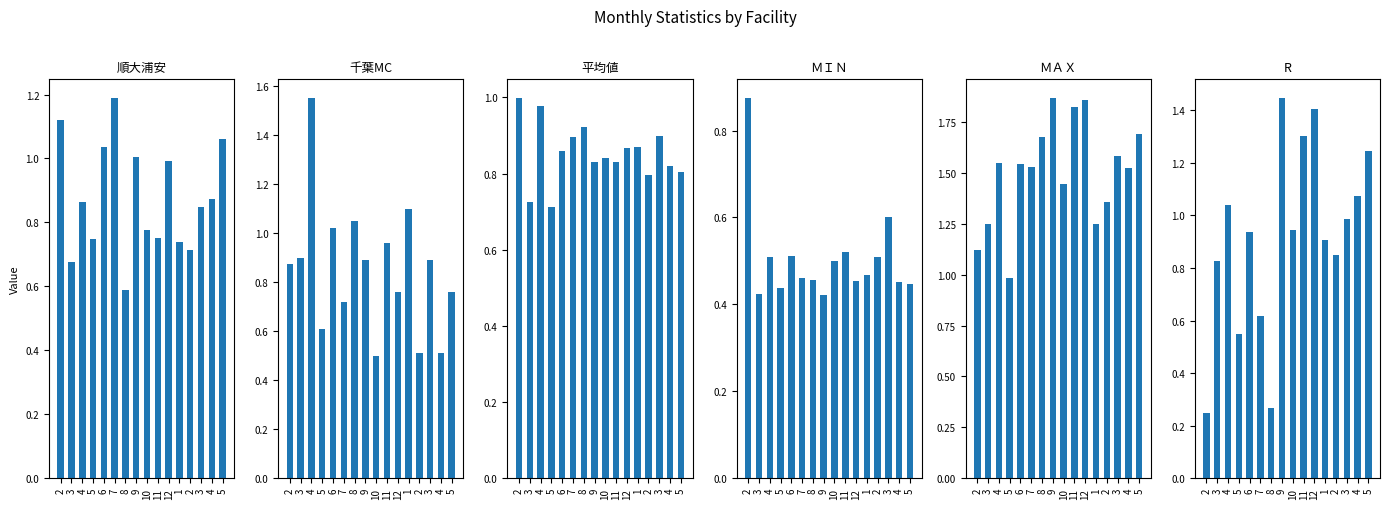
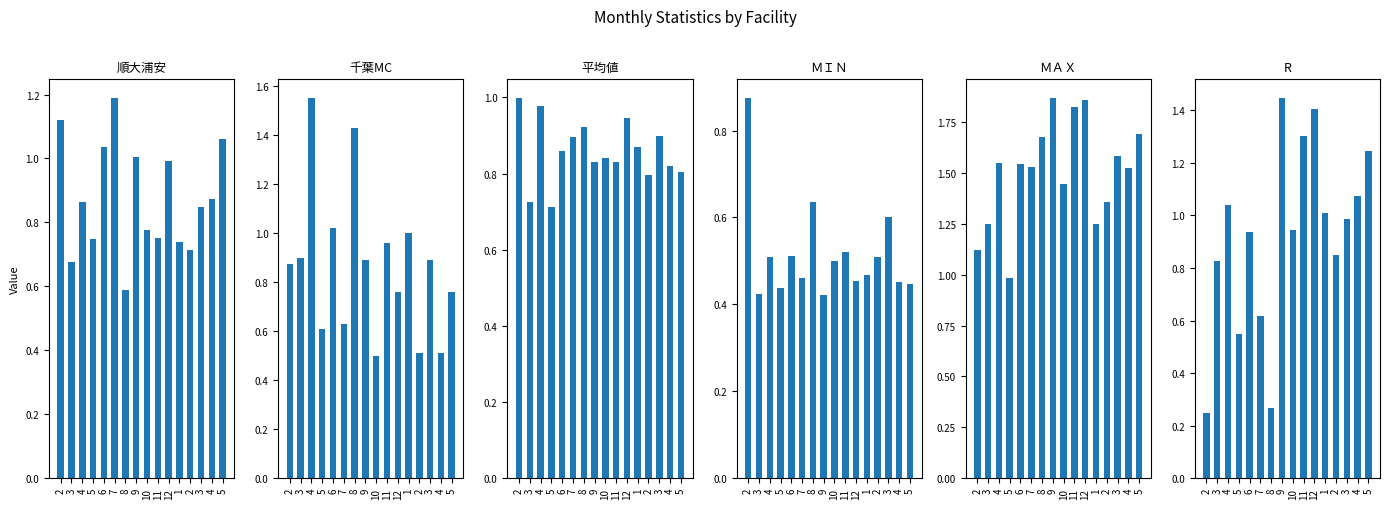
  {
    "順大浦安": {
      "6": 1.04,
      "7": 1.19,
      "8": 0.59,
      "9": 1.00,
      "10": 0.78,
      "11": 0.75,
      "12": 0.99,
      "1": 0.74
    },
    "千葉MC": {
      "6": 1.02,
-     "7": 0.72,
-     "8": 1.05,
+     "7": 0.63,
+     "8": 1.43,
      "9": 0.89,
      "10": 0.50,
      "11": 0.96,
      "12": 0.76,
-     "1": 1.1
+     "1": 1.0
    },
    "平均値": {
      "6": 0.86,
      "7": 0.89,
      "8": 0.92,
      "9": 0.83,
      "10": 0.84,
      "11": 0.83,
-     "12": 0.87,
+     "12": 0.94,
      "1": 0.87
    },
    "ＭＩＮ": {
      "6": 0.51,
      "7": 0.46,
-     "8": 0.46,
+     "8": 0.64,
      "9": 0.42,
      "10": 0.50,
      "11": 0.52,
      "12": 0.45,
      "1": 0.47
    },
    "ＭＡＸ": {
      "6": 1.54,
      "7": 1.53,
      "8": 1.68,
      "9": 1.87,
      "10": 1.45,
      "11": 1.82,
      "12": 1.86,
      "1": 1.25
    },
    "R": {
      "6": 0.94,
      "7": 0.62,
      "8": 0.27,
      "9": 1.45,
      "10": 0.95,
      "11": 1.30,
      "12": 1.41,
-     "1": 0.91
+     "1": 1.01
    }
  }
